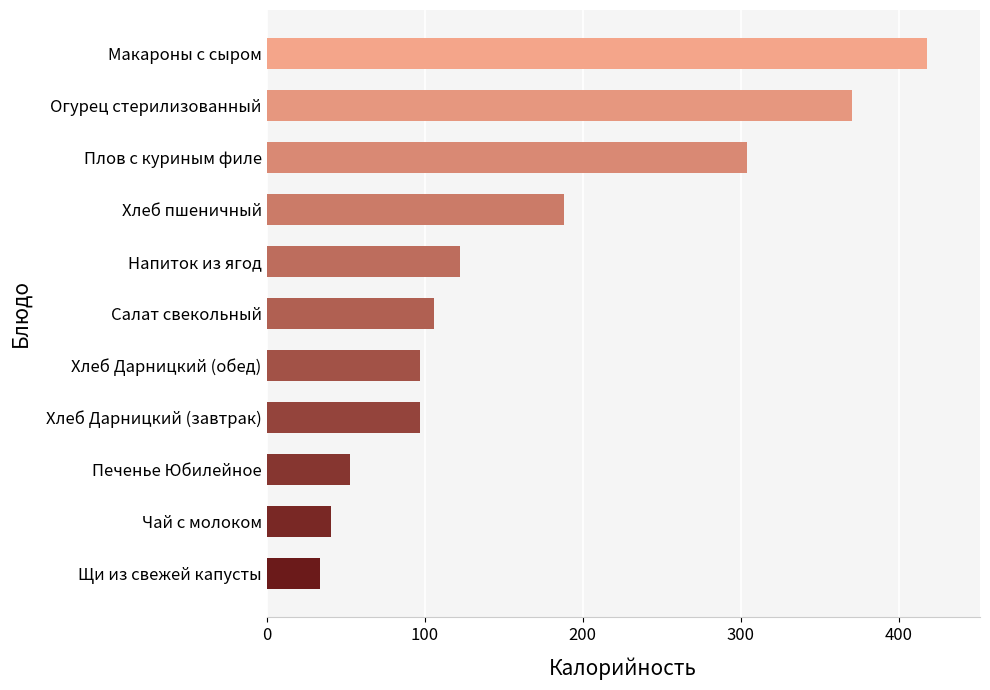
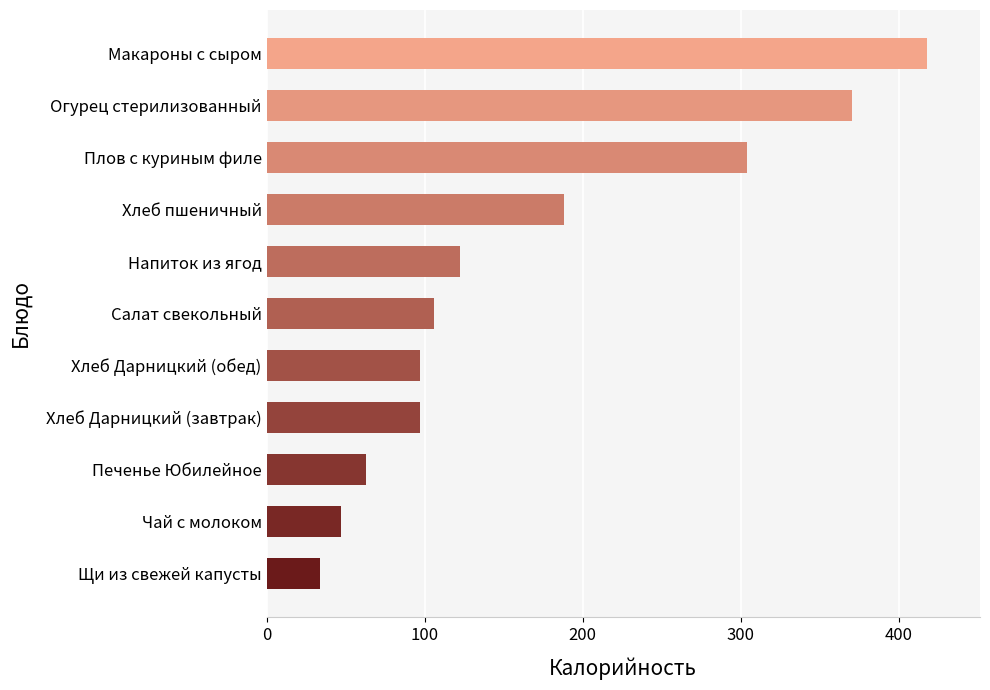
  {
    "Макароны с сыром": 418,
    "Огурец стерилизованный": 370,
    "Плов с куриным филе": 304,
    "Хлеб пшеничный": 188,
    "Напиток из ягод": 123,
    "Салат свекольный": 106,
    "Хлеб Дарницкий (обед)": 97,
    "Хлеб Дарницкий (завтрак)": 97,
-   "Печенье Юбилейное": 53,
-   "Чай с молоком": 41,
+   "Печенье Юбилейное": 63,
+   "Чай с молоком": 47,
    "Щи из свежей капусты": 34
  }
